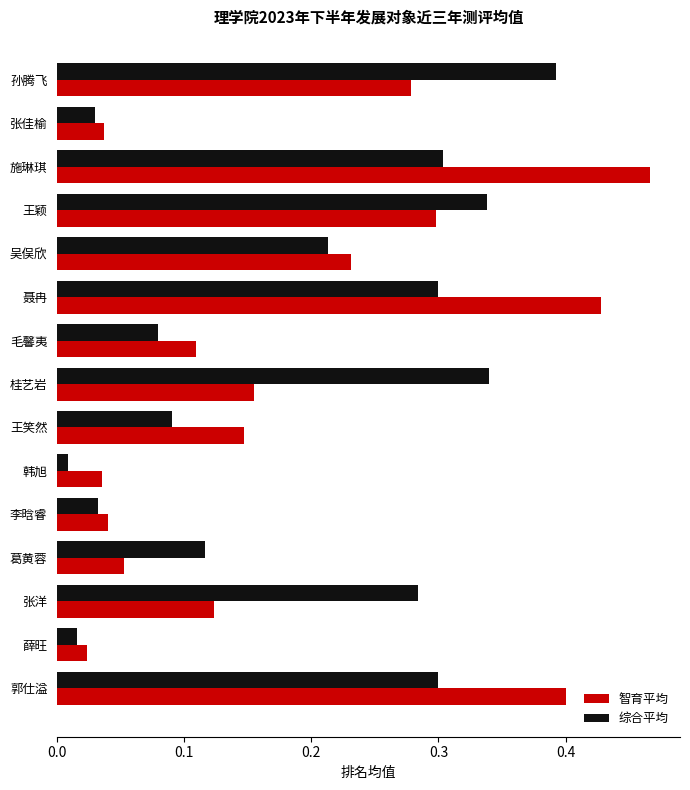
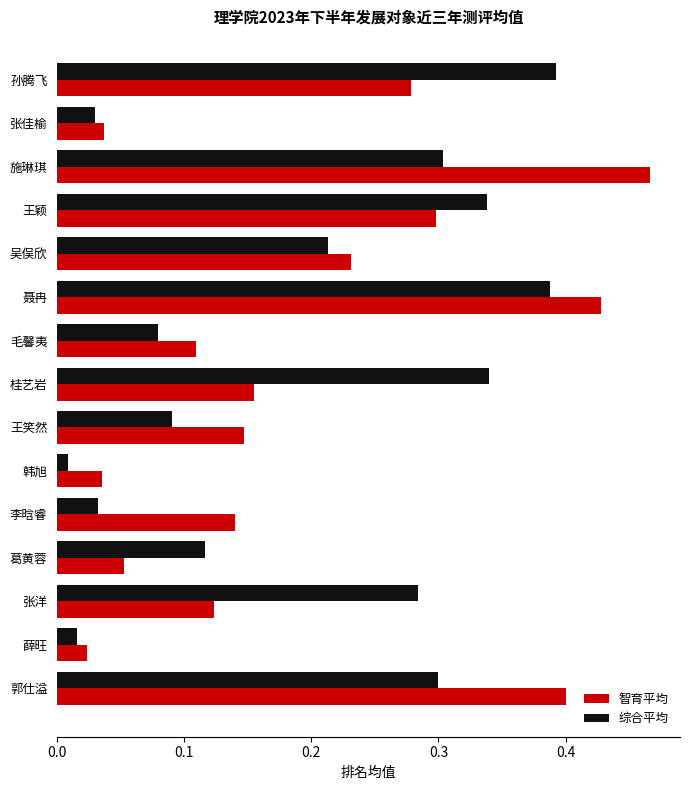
  {
    "智育平均": {
      "孙腾飞": 0.278,
      "张佳榆": 0.037,
      "施琳琪": 0.467,
      "王颖": 0.298,
      "吴俣欣": 0.232,
      "聂冉": 0.428,
      "毛馨夷": 0.110,
      "桂艺岩": 0.155,
      "王笑然": 0.147,
      "韩旭": 0.035,
-     "李晗睿": 0.040,
+     "李晗睿": 0.140,
      "葛黄蓉": 0.053,
      "张洋": 0.123,
      "薛旺": 0.023,
      "郭仕溢": 0.400
    },
    "综合平均": {
      "孙腾飞": 0.393,
      "张佳榆": 0.030,
      "施琳琪": 0.304,
      "王颖": 0.339,
      "吴俣欣": 0.213,
-     "聂冉": 0.300,
+     "聂冉": 0.388,
      "毛馨夷": 0.079,
      "桂艺岩": 0.340,
      "王笑然": 0.090,
      "韩旭": 0.008,
      "李晗睿": 0.032,
      "葛黄蓉": 0.116,
      "张洋": 0.284,
      "薛旺": 0.015,
      "郭仕溢": 0.300
    }
  }
